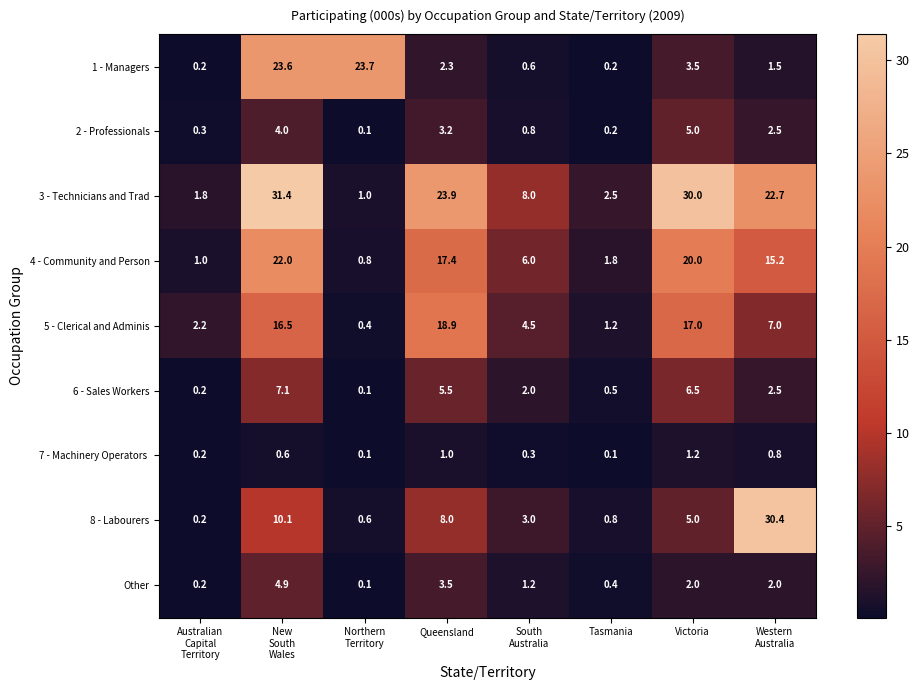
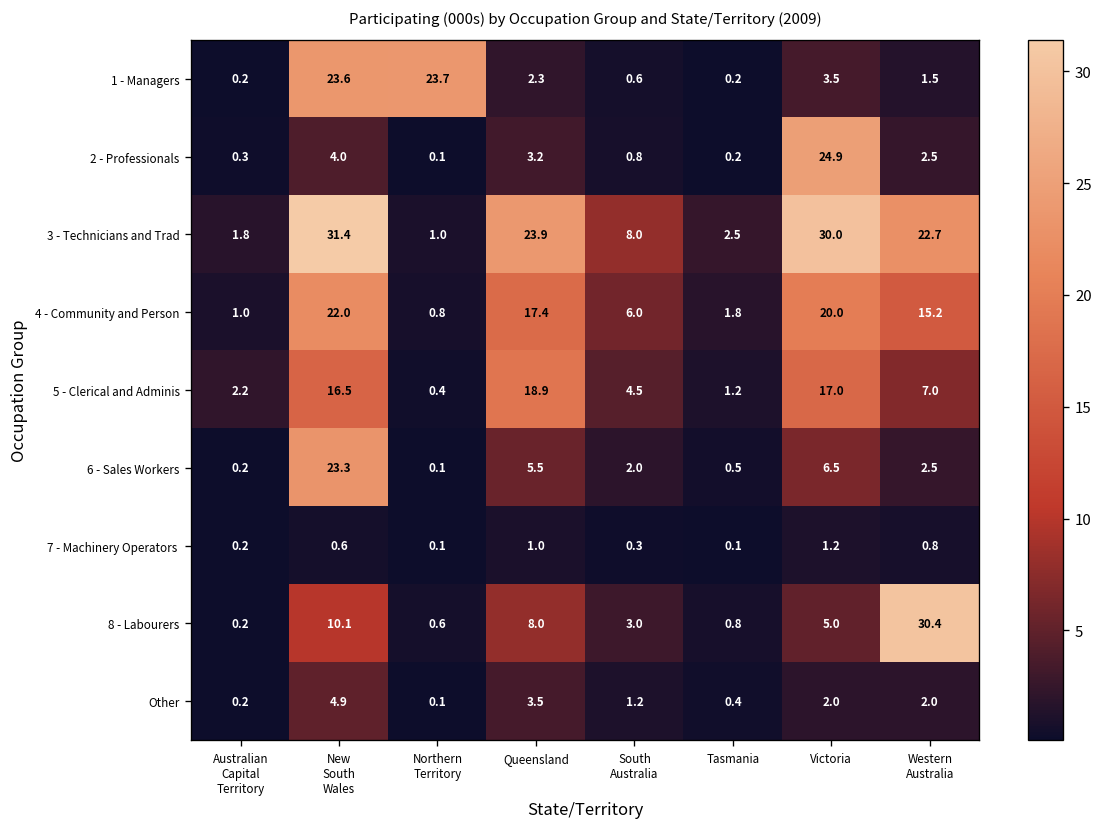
  {
    "1 - Managers": {
      "Australian Capital Territory": 0.2,
      "New South Wales": 23.6,
      "Northern Territory": 23.7,
      "Queensland": 2.3,
      "South Australia": 0.6,
      "Tasmania": 0.2,
      "Victoria": 3.5,
      "Western Australia": 1.5
    },
    "2 - Professionals": {
      "Australian Capital Territory": 0.3,
      "New South Wales": 4.0,
      "Northern Territory": 0.1,
      "Queensland": 3.2,
      "South Australia": 0.8,
      "Tasmania": 0.2,
-     "Victoria": 5.0,
+     "Victoria": 24.9,
      "Western Australia": 2.5
    },
    "3 - Technicians and Trad": {
      "Australian Capital Territory": 1.8,
      "New South Wales": 31.4,
      "Northern Territory": 1.0,
      "Queensland": 23.9,
      "South Australia": 8.0,
      "Tasmania": 2.5,
      "Victoria": 30.0,
      "Western Australia": 22.7
    },
    "4 - Community and Person": {
      "Australian Capital Territory": 1.0,
      "New South Wales": 22.0,
      "Northern Territory": 0.8,
      "Queensland": 17.4,
      "South Australia": 6.0,
      "Tasmania": 1.8,
      "Victoria": 20.0,
      "Western Australia": 15.2
    },
    "5 - Clerical and Adminis": {
      "Australian Capital Territory": 2.2,
      "New South Wales": 16.5,
      "Northern Territory": 0.4,
      "Queensland": 18.9,
      "South Australia": 4.5,
      "Tasmania": 1.2,
      "Victoria": 17.0,
      "Western Australia": 7.0
    },
    "6 - Sales Workers": {
      "Australian Capital Territory": 0.2,
-     "New South Wales": 7.1,
+     "New South Wales": 23.3,
      "Northern Territory": 0.1,
      "Queensland": 5.5,
      "South Australia": 2.0,
      "Tasmania": 0.5,
      "Victoria": 6.5,
      "Western Australia": 2.5
    },
    "7 - Machinery Operators": {
      "Australian Capital Territory": 0.2,
      "New South Wales": 0.6,
      "Northern Territory": 0.1,
      "Queensland": 1.0,
      "South Australia": 0.3,
      "Tasmania": 0.1,
      "Victoria": 1.2,
      "Western Australia": 0.8
    },
    "8 - Labourers": {
      "Australian Capital Territory": 0.2,
      "New South Wales": 10.1,
      "Northern Territory": 0.6,
      "Queensland": 8.0,
      "South Australia": 3.0,
      "Tasmania": 0.8,
      "Victoria": 5.0,
      "Western Australia": 30.4
    },
    "Other": {
      "Australian Capital Territory": 0.2,
      "New South Wales": 4.9,
      "Northern Territory": 0.1,
      "Queensland": 3.5,
      "South Australia": 1.2,
      "Tasmania": 0.4,
      "Victoria": 2.0,
      "Western Australia": 2.0
    }
  }
